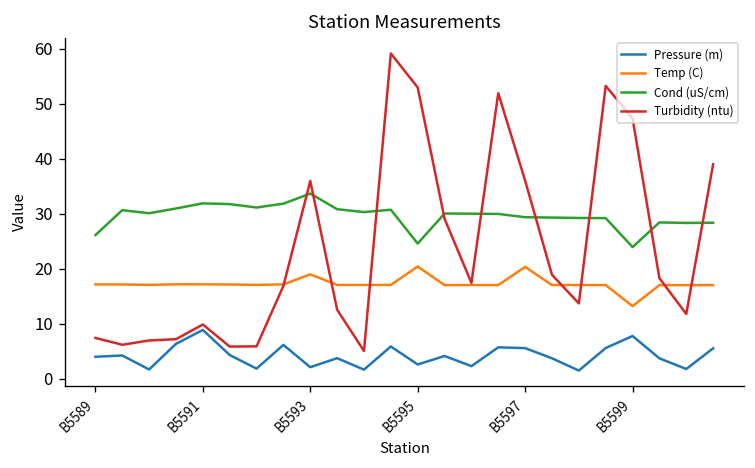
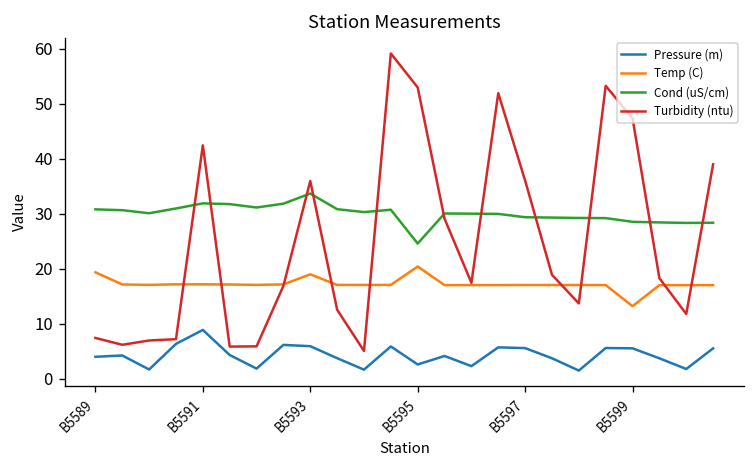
  {
    "Pressure (m)": {
      "B5589": 4,
      "B5591": 9,
-     "B5593": 2,
+     "B5593": 6,
      "B5595": 3,
      "B5597": 6,
-     "B5599": 8
+     "B5599": 6
    },
    "Temp (C)": {
-     "B5589": 17,
+     "B5589": 19,
      "B5591": 17,
      "B5593": 19,
      "B5595": 20,
-     "B5597": 20,
+     "B5597": 17,
      "B5599": 13
    },
    "Cond (uS/cm)": {
-     "B5589": 26,
+     "B5589": 31,
      "B5591": 32,
      "B5593": 34,
      "B5595": 25,
      "B5597": 29,
-     "B5599": 24
+     "B5599": 29
    },
    "Turbidity (ntu)": {
      "B5589": 7,
-     "B5591": 10,
+     "B5591": 42,
      "B5593": 36,
      "B5595": 53,
      "B5597": 36
    }
  }
